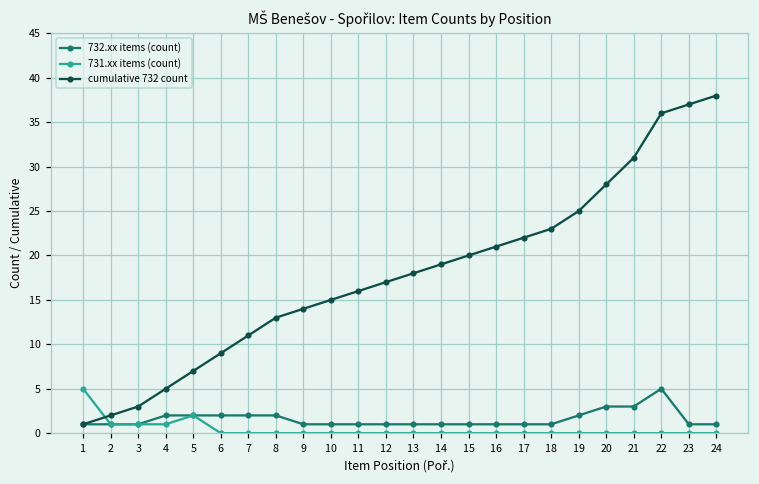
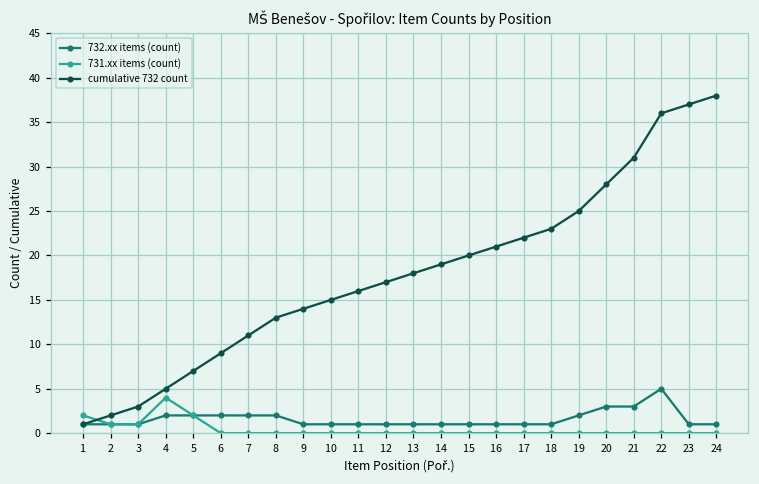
  {
    "731.xx items (count)": {
-     "1": 5,
-     "4": 1,
+     "1": 2,
+     "4": 4,
      "6": 0,
      "7": 0,
      "8": 0,
      "9": 0,
      "10": 0,
      "11": 0,
      "12": 0,
      "13": 0,
      "14": 0,
      "15": 0,
      "16": 0,
      "17": 0,
      "18": 0,
      "19": 0,
      "20": 0,
      "21": 0,
      "22": 0,
      "23": 0,
      "24": 0
    }
  }
